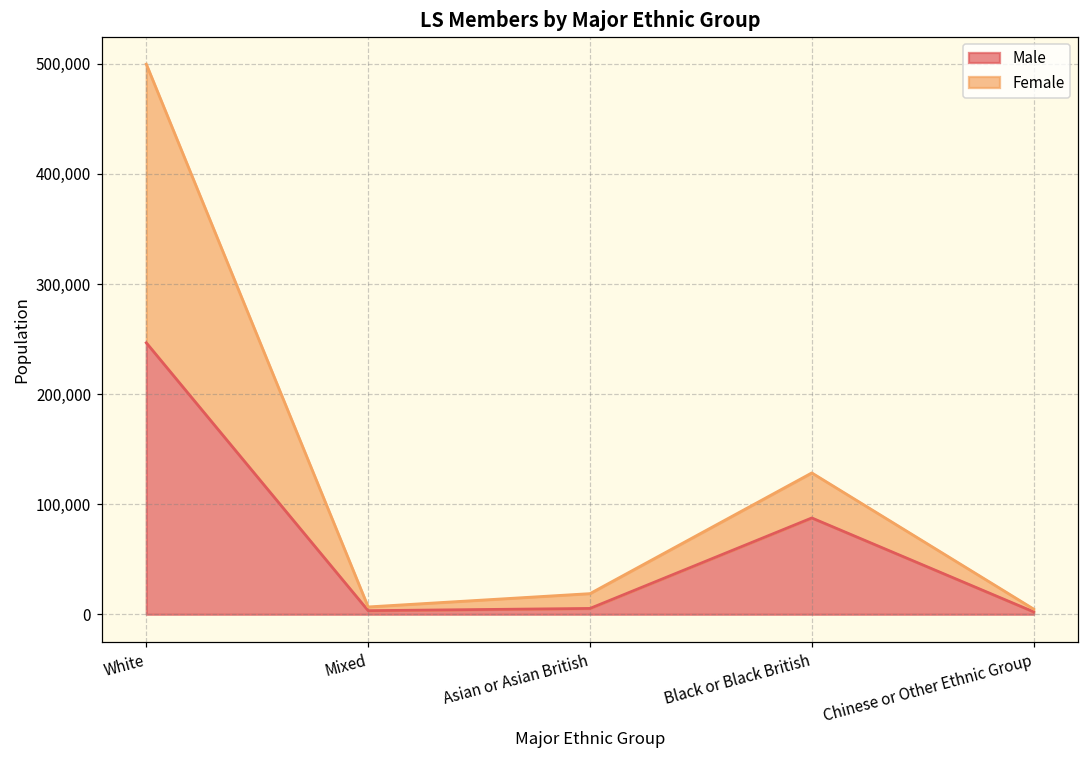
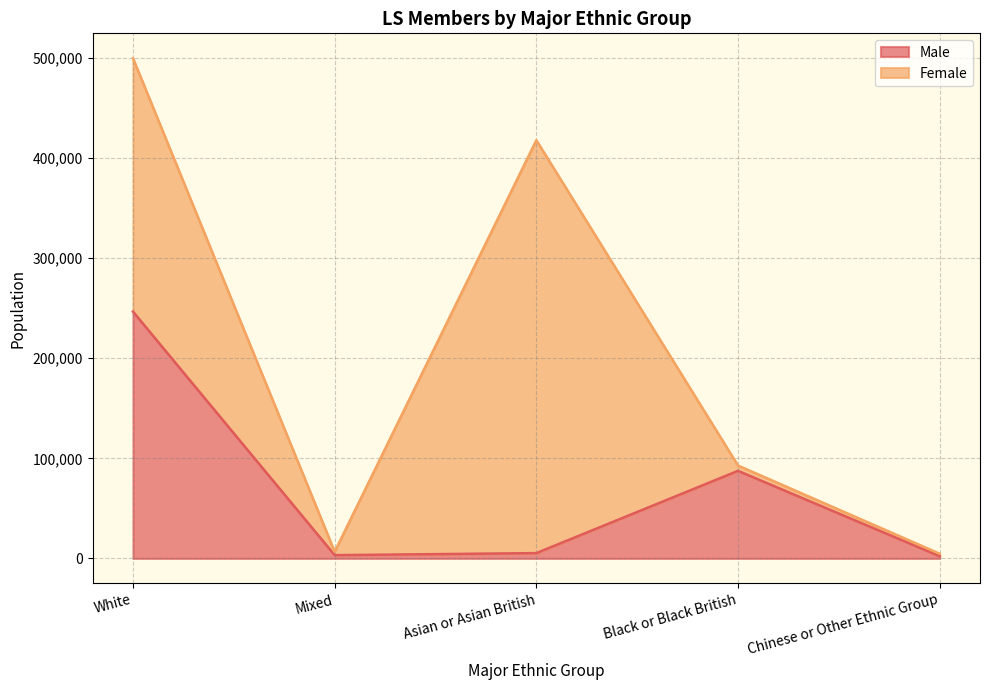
  {
    "Male": {
      "White": "247,000",
      "Mixed": "3,000",
      "Asian or Asian British": "5,000",
      "Black or Black British": "87,000"
    },
    "Female": {
      "White": "253,000",
      "Mixed": "3,000",
-     "Asian or Asian British": "13,000",
-     "Black or Black British": "41,000"
+     "Asian or Asian British": "413,000",
+     "Black or Black British": "5,000"
    }
  }
